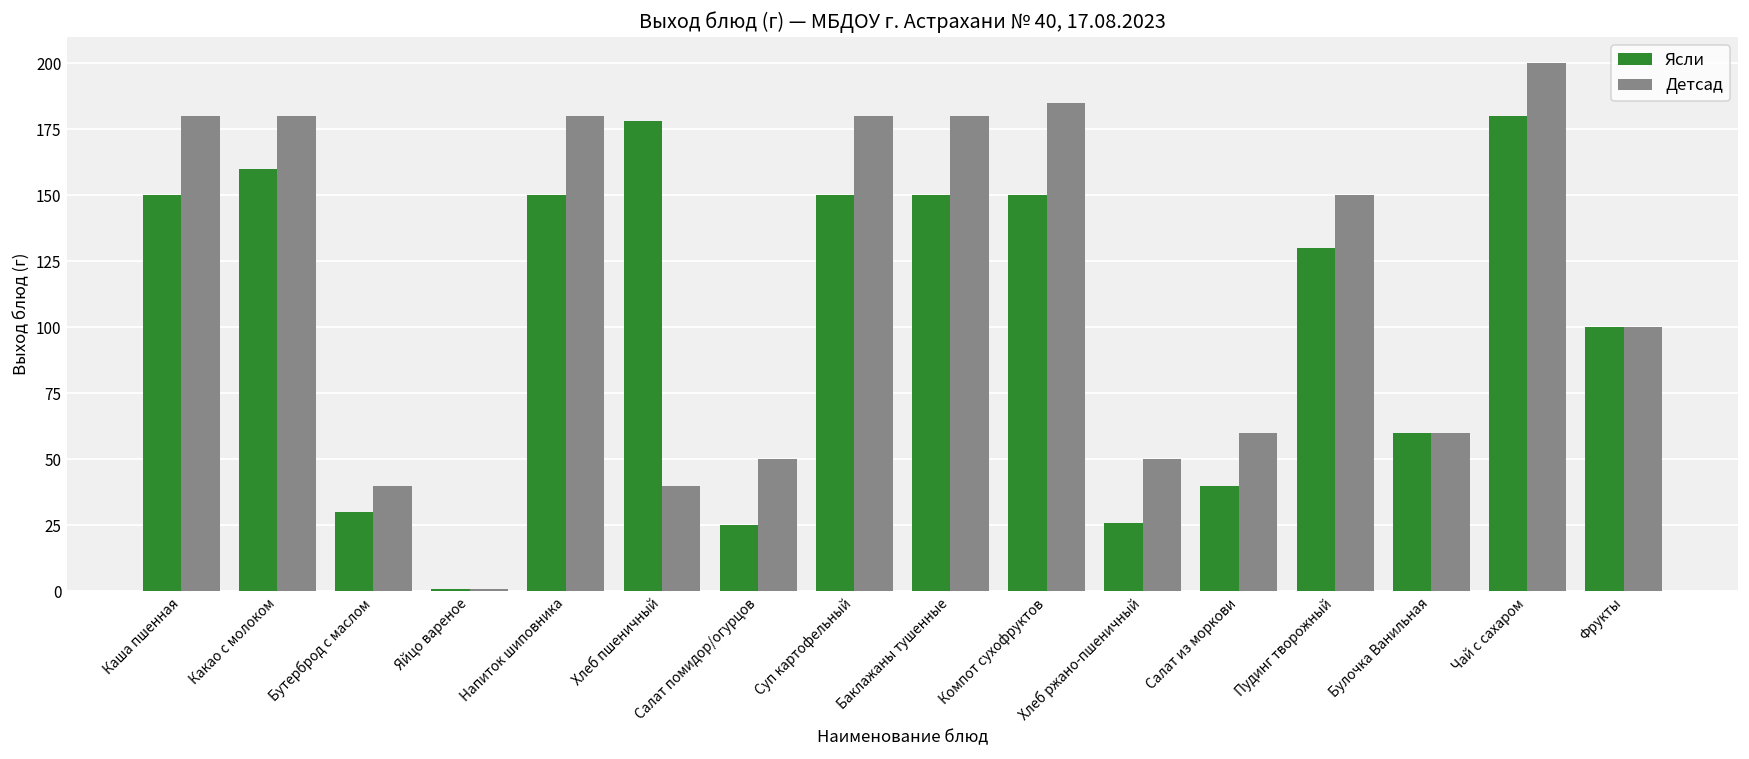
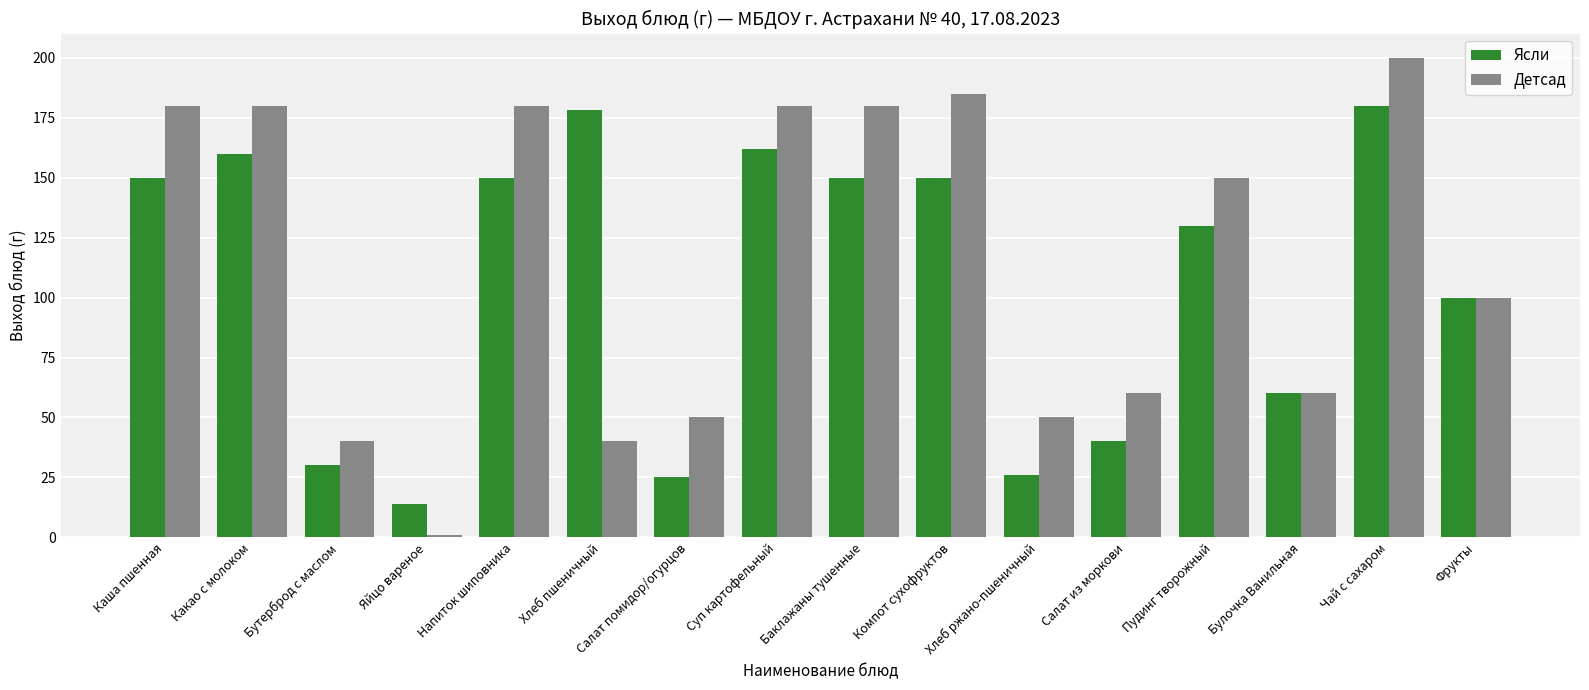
  {
    "Ясли": {
      "Каша пшенная": 150,
      "Какао с молоком": 160,
      "Бутерброд с маслом": 30,
-     "Яйцо вареное": 1,
+     "Яйцо вареное": 14,
      "Напиток шиповника": 150,
      "Хлеб пшеничный": 178,
      "Салат помидор/огурцов": 25,
-     "Суп картофельный": 150,
+     "Суп картофельный": 162,
      "Баклажаны тушенные": 150,
      "Компот сухофруктов": 150,
      "Хлеб ржано-пшеничный": 26,
      "Салат из моркови": 40,
      "Пудинг творожный": 130,
      "Булочка Ванильная": 60,
      "Чай с сахаром": 180,
      "Фрукты": 100
    },
    "Детсад": {
      "Каша пшенная": 180,
      "Какао с молоком": 180,
      "Бутерброд с маслом": 40,
      "Напиток шиповника": 180,
      "Хлеб пшеничный": 40,
      "Салат помидор/огурцов": 50,
      "Суп картофельный": 180,
      "Баклажаны тушенные": 180,
      "Компот сухофруктов": 185,
      "Хлеб ржано-пшеничный": 50,
      "Салат из моркови": 60,
      "Пудинг творожный": 150,
      "Булочка Ванильная": 60,
      "Чай с сахаром": 200,
      "Фрукты": 100
    }
  }
